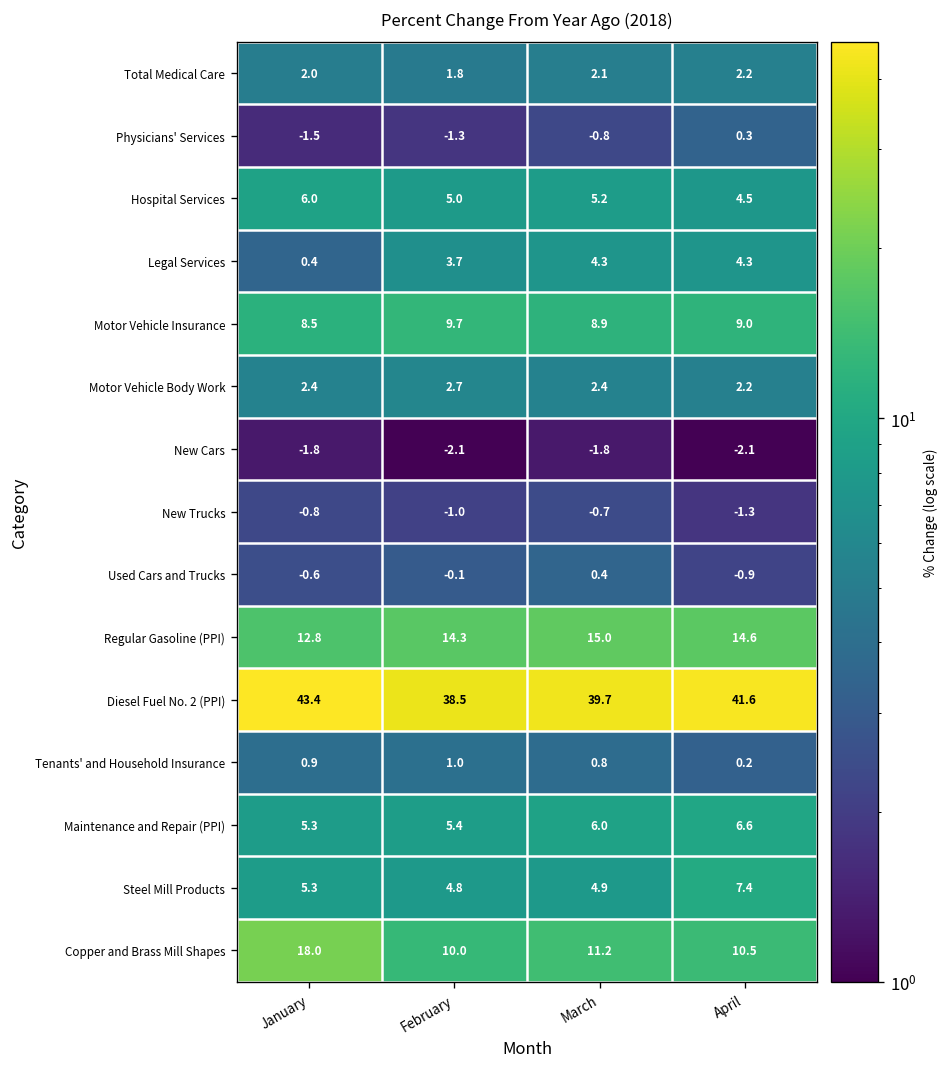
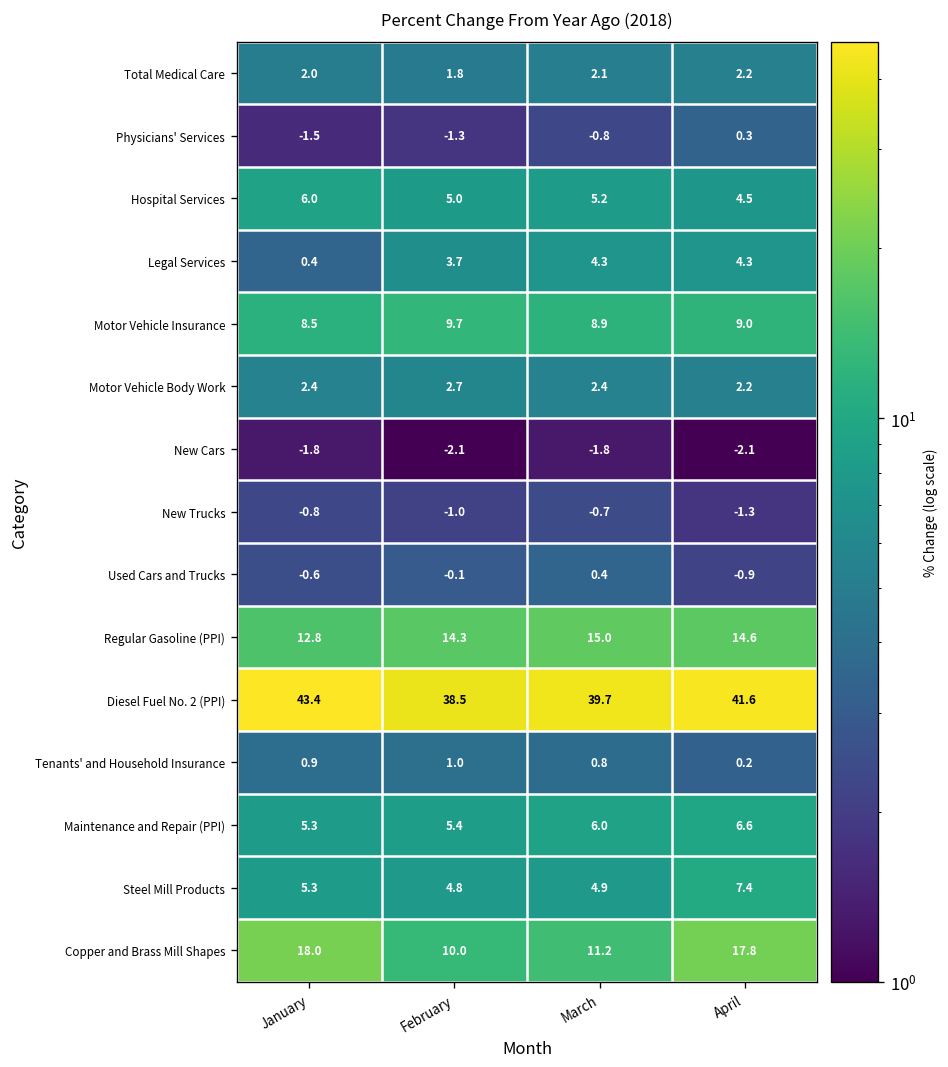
  {
    "Total Medical Care": {
      "January": 2.0,
      "February": 1.8,
      "March": 2.1,
      "April": 2.2
    },
    "Physicians' Services": {
      "January": -1.5,
      "February": -1.3,
      "March": -0.8,
      "April": 0.3
    },
    "Hospital Services": {
      "January": 6.0,
      "February": 5.0,
      "March": 5.2,
      "April": 4.5
    },
    "Legal Services": {
      "January": 0.4,
      "February": 3.7,
      "March": 4.3,
      "April": 4.3
    },
    "Motor Vehicle Insurance": {
      "January": 8.5,
      "February": 9.7,
      "March": 8.9,
      "April": 9.0
    },
    "Motor Vehicle Body Work": {
      "January": 2.4,
      "February": 2.7,
      "March": 2.4,
      "April": 2.2
    },
    "New Cars": {
      "January": -1.8,
      "February": -2.1,
      "March": -1.8,
      "April": -2.1
    },
    "New Trucks": {
      "January": -0.8,
      "February": -1.0,
      "March": -0.7,
      "April": -1.3
    },
    "Used Cars and Trucks": {
      "January": -0.6,
      "February": -0.1,
      "March": 0.4,
      "April": -0.9
    },
    "Regular Gasoline (PPI)": {
      "January": 12.8,
      "February": 14.3,
      "March": 15.0,
      "April": 14.6
    },
    "Diesel Fuel No. 2 (PPI)": {
      "January": 43.4,
      "February": 38.5,
      "March": 39.7,
      "April": 41.6
    },
    "Tenants' and Household Insurance": {
      "January": 0.9,
      "February": 1.0,
      "March": 0.8,
      "April": 0.2
    },
    "Maintenance and Repair (PPI)": {
      "January": 5.3,
      "February": 5.4,
      "March": 6.0,
      "April": 6.6
    },
    "Steel Mill Products": {
      "January": 5.3,
      "February": 4.8,
      "March": 4.9,
      "April": 7.4
    },
    "Copper and Brass Mill Shapes": {
      "January": 18.0,
      "February": 10.0,
      "March": 11.2,
-     "April": 10.5
+     "April": 17.8
    }
  }
